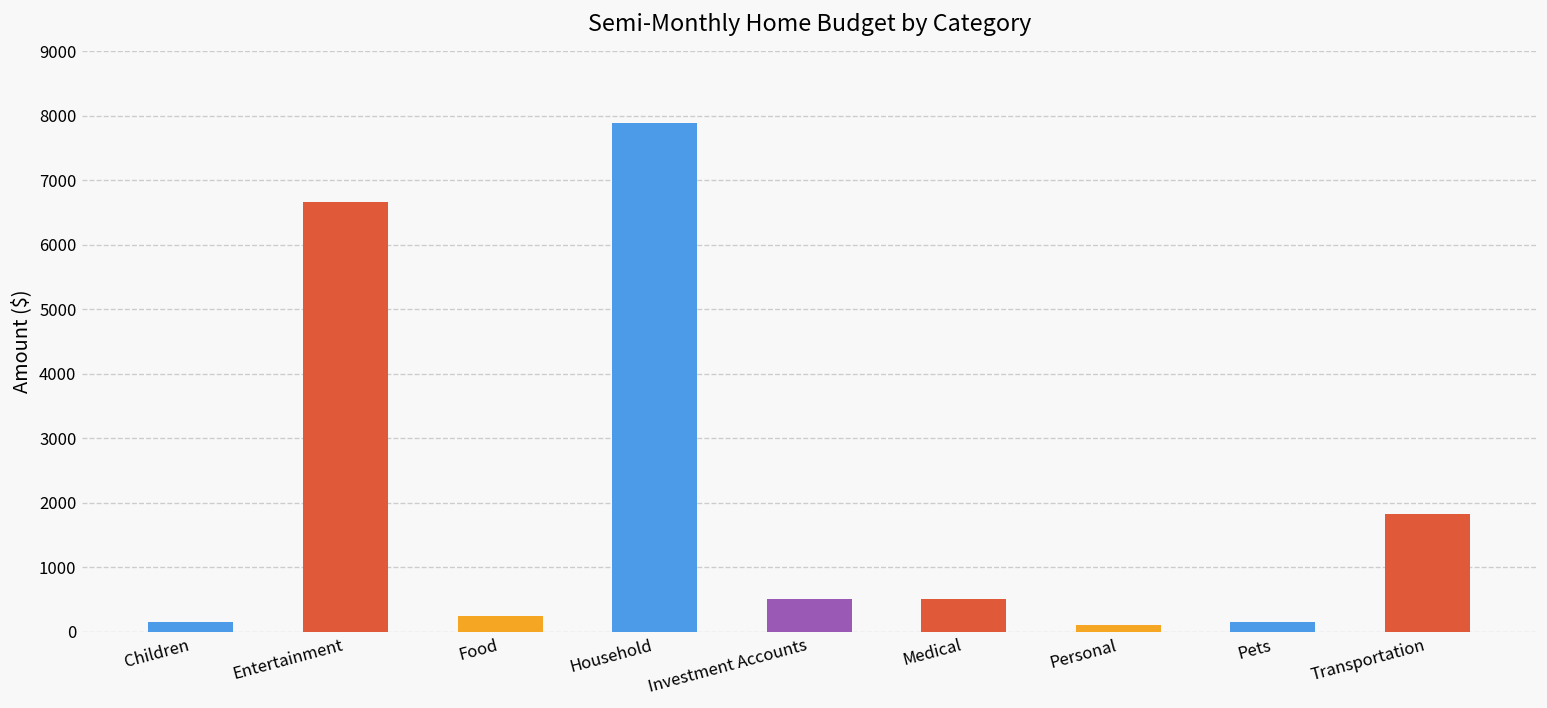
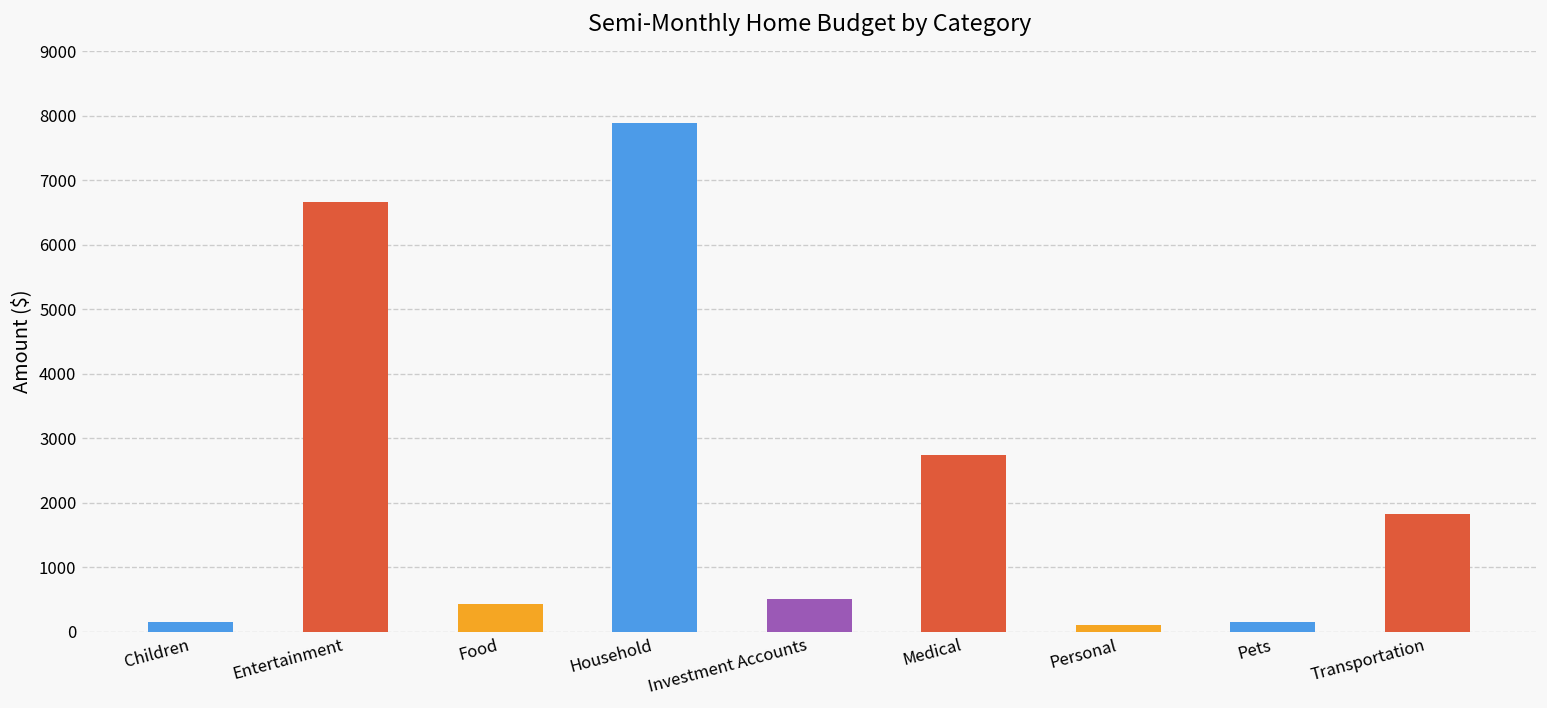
  {
    "Children": 200,
    "Entertainment": 6700,
-   "Food": 200,
+   "Food": 400,
    "Household": 7900,
    "Investment Accounts": 500,
-   "Medical": 500,
+   "Medical": 2700,
    "Personal": 100,
    "Pets": 200,
    "Transportation": 1800
  }
